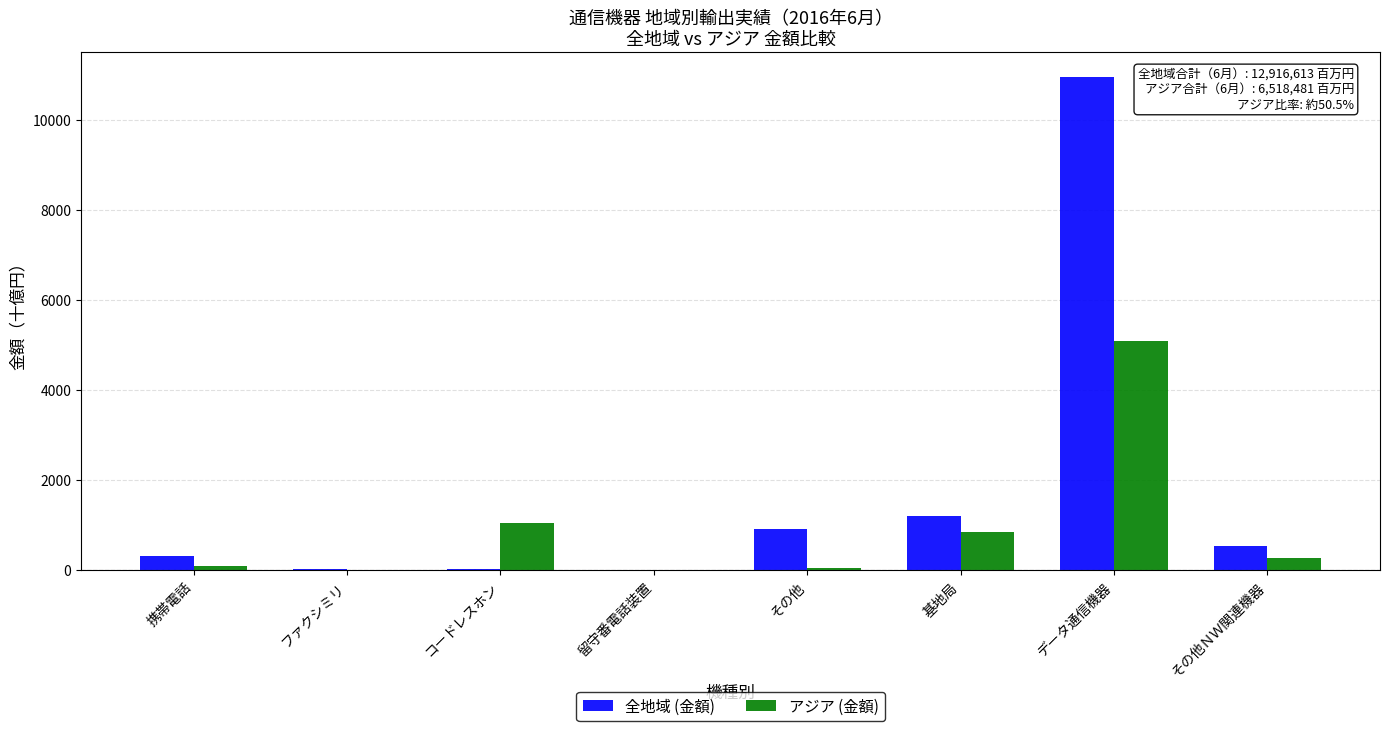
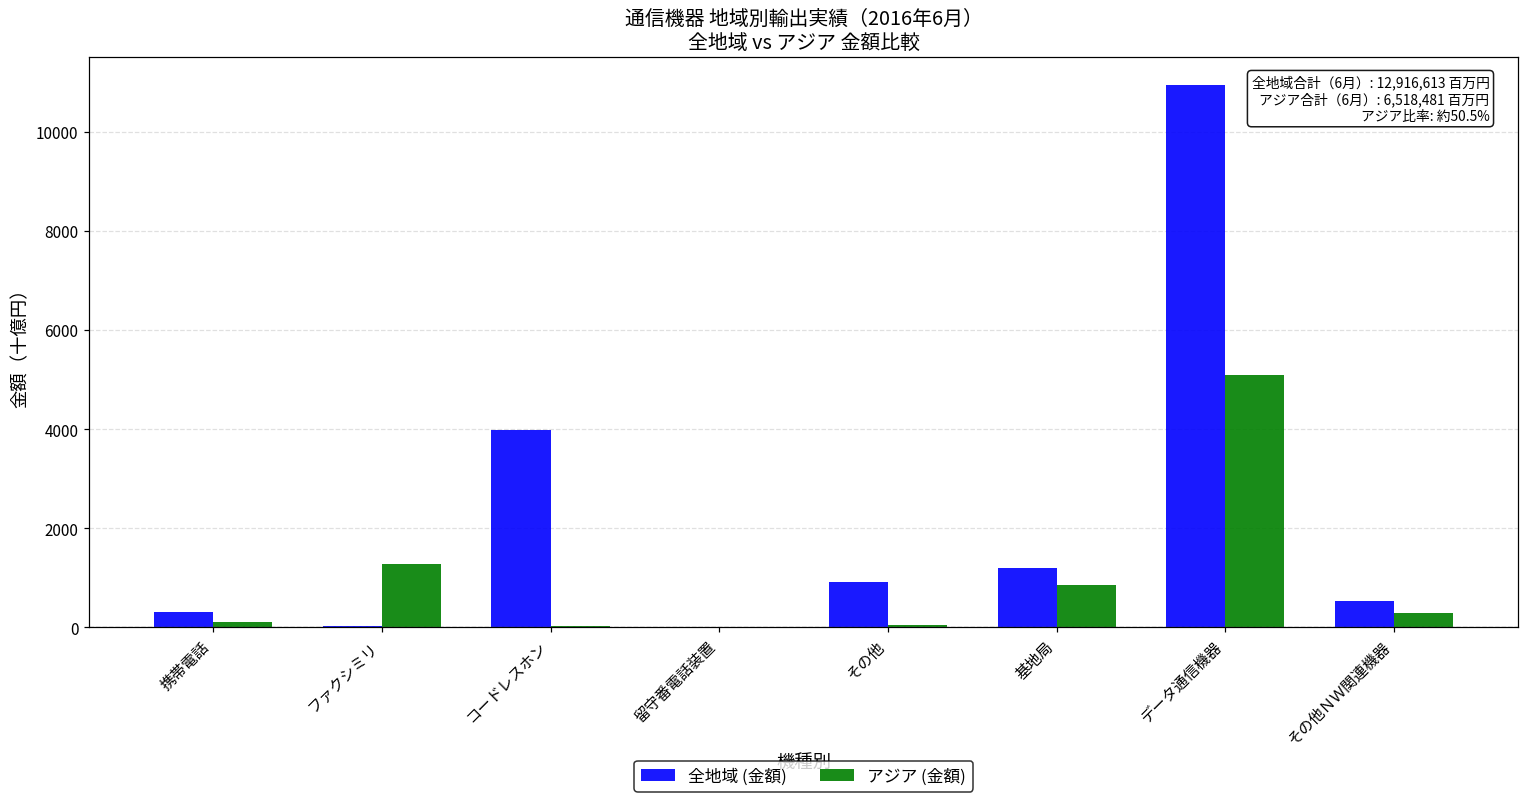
  {
    "全地域 (金額)": {
      "携帯電話": 300,
-     "コードレスホン": 0,
+     "コードレスホン": 4000,
      "留守番電話装置": 0,
      "その他": 900,
      "基地局": 1200,
      "データ通信機器": 11000,
      "その他ＮＷ関連機器": 500
    },
    "アジア (金額)": {
      "携帯電話": 100,
-     "ファクシミリ": 0,
-     "コードレスホン": 1100,
+     "ファクシミリ": 1300,
+     "コードレスホン": 0,
      "留守番電話装置": 0,
      "基地局": 800,
      "データ通信機器": 5100,
      "その他ＮＷ関連機器": 300
    }
  }
